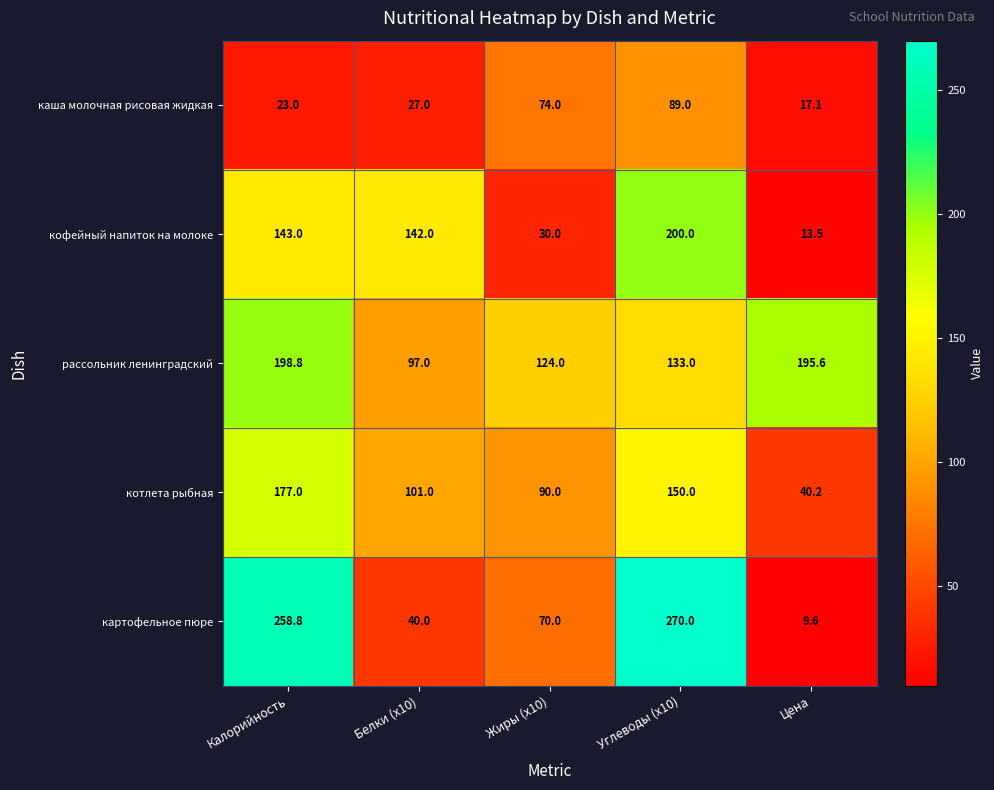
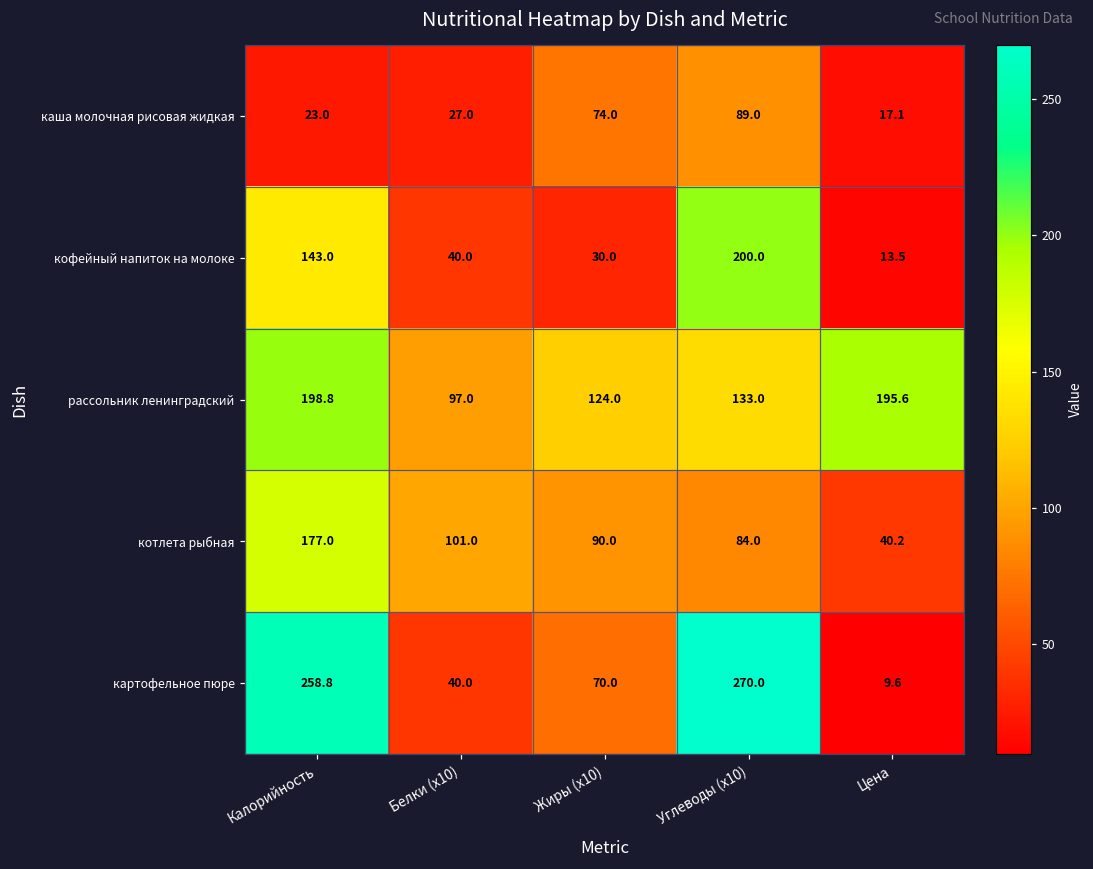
  {
    "каша молочная рисовая жидкая": {
      "Калорийность": 23.0,
      "Белки (x10)": 27.0,
      "Жиры (x10)": 74.0,
      "Углеводы (x10)": 89.0,
      "Цена": 17.1
    },
    "кофейный напиток на молоке": {
      "Калорийность": 143.0,
-     "Белки (x10)": 142.0,
+     "Белки (x10)": 40.0,
      "Жиры (x10)": 30.0,
      "Углеводы (x10)": 200.0,
      "Цена": 13.5
    },
    "рассольник ленинградский": {
      "Калорийность": 198.8,
      "Белки (x10)": 97.0,
      "Жиры (x10)": 124.0,
      "Углеводы (x10)": 133.0,
      "Цена": 195.6
    },
    "котлета рыбная": {
      "Калорийность": 177.0,
      "Белки (x10)": 101.0,
      "Жиры (x10)": 90.0,
-     "Углеводы (x10)": 150.0,
+     "Углеводы (x10)": 84.0,
      "Цена": 40.2
    },
    "картофельное пюре": {
      "Калорийность": 258.8,
      "Белки (x10)": 40.0,
      "Жиры (x10)": 70.0,
      "Углеводы (x10)": 270.0,
      "Цена": 9.6
    }
  }
